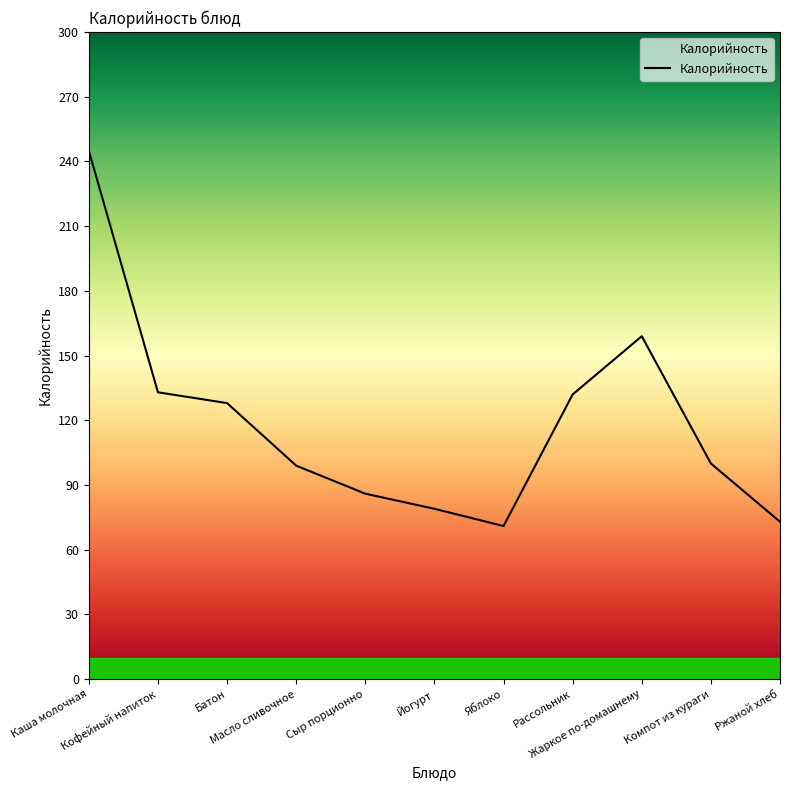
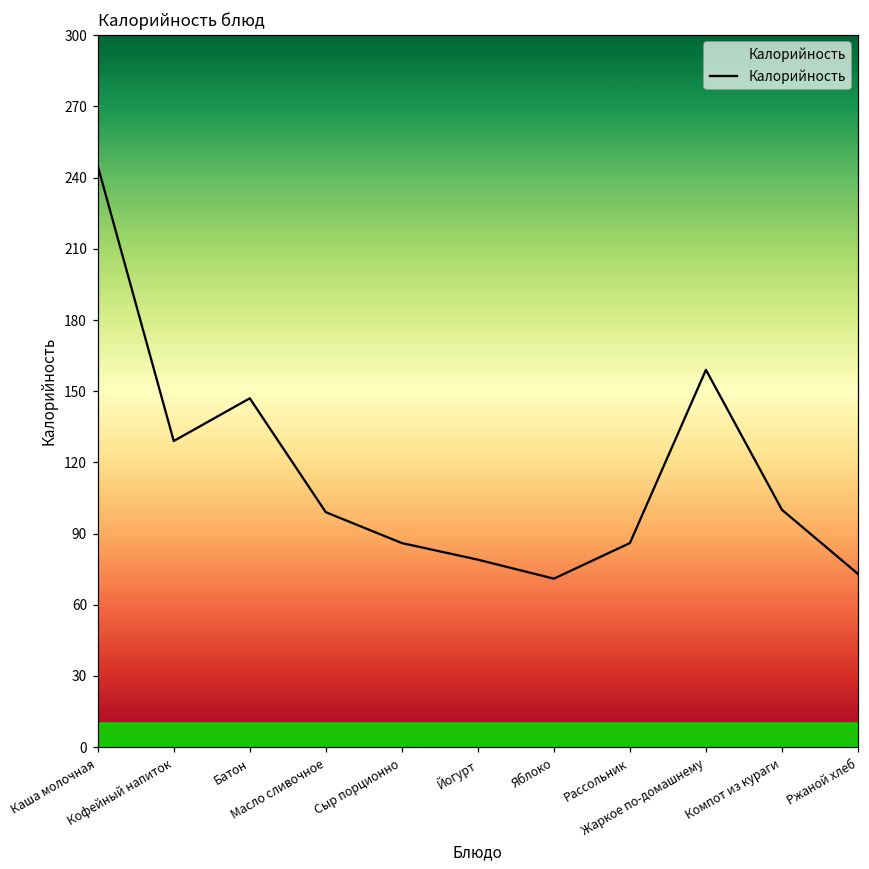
  {
    "Каша молочная": 245,
-   "Кофейный напиток": 133,
-   "Батон": 128,
+   "Кофейный напиток": 129,
+   "Батон": 147,
    "Масло сливочное": 99,
    "Сыр порционно": 86,
    "Йогурт": 79,
    "Яблоко": 71,
-   "Рассольник": 132,
+   "Рассольник": 86,
    "Жаркое по-домашнему": 159,
    "Компот из кураги": 100,
    "Ржаной хлеб": 73
  }
